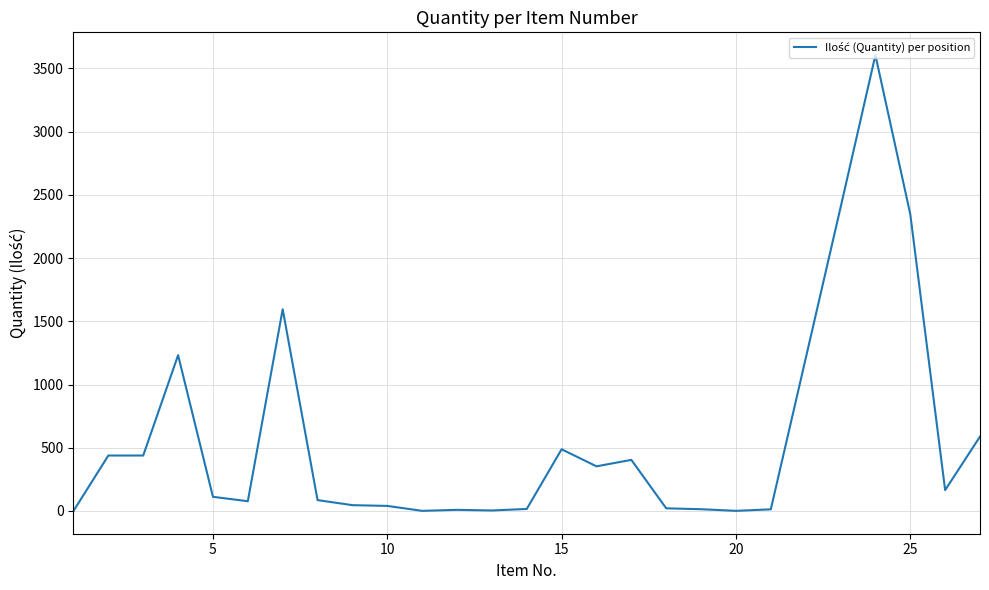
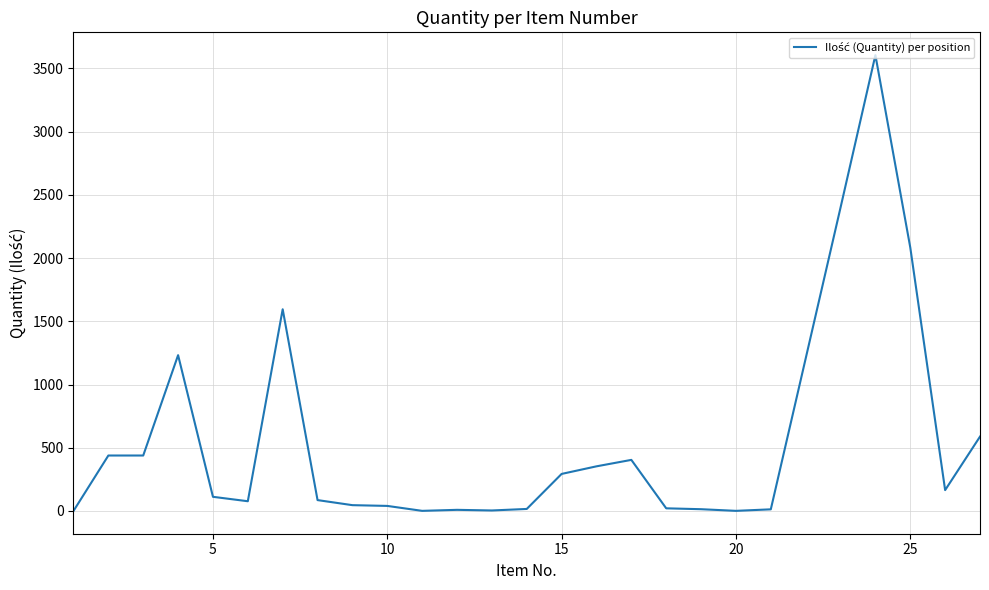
  {
    "5": 110,
    "10": 40,
-   "15": 490,
+   "15": 290,
    "20": 0,
-   "25": 2350
+   "25": 2080
  }
